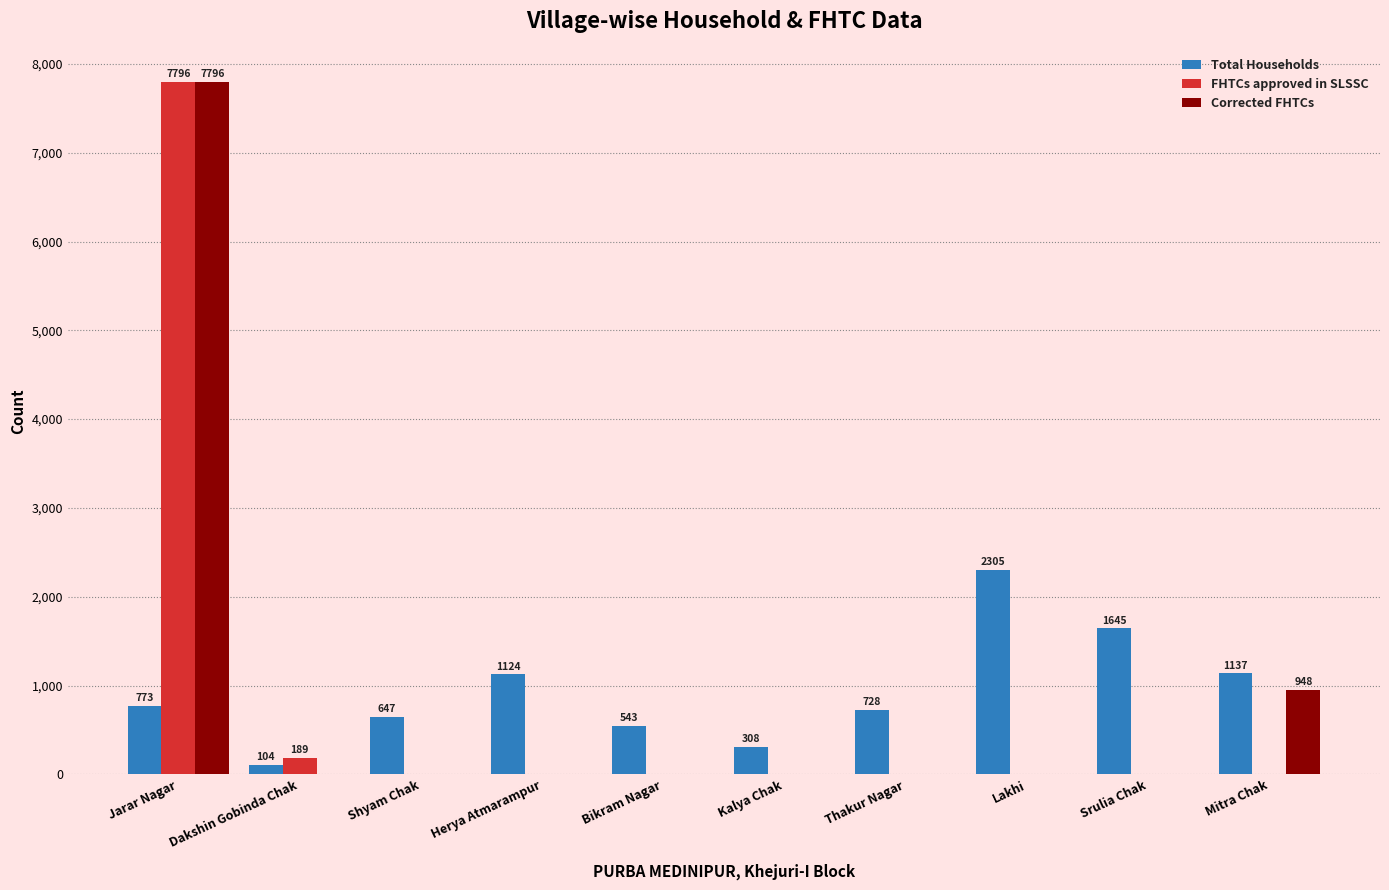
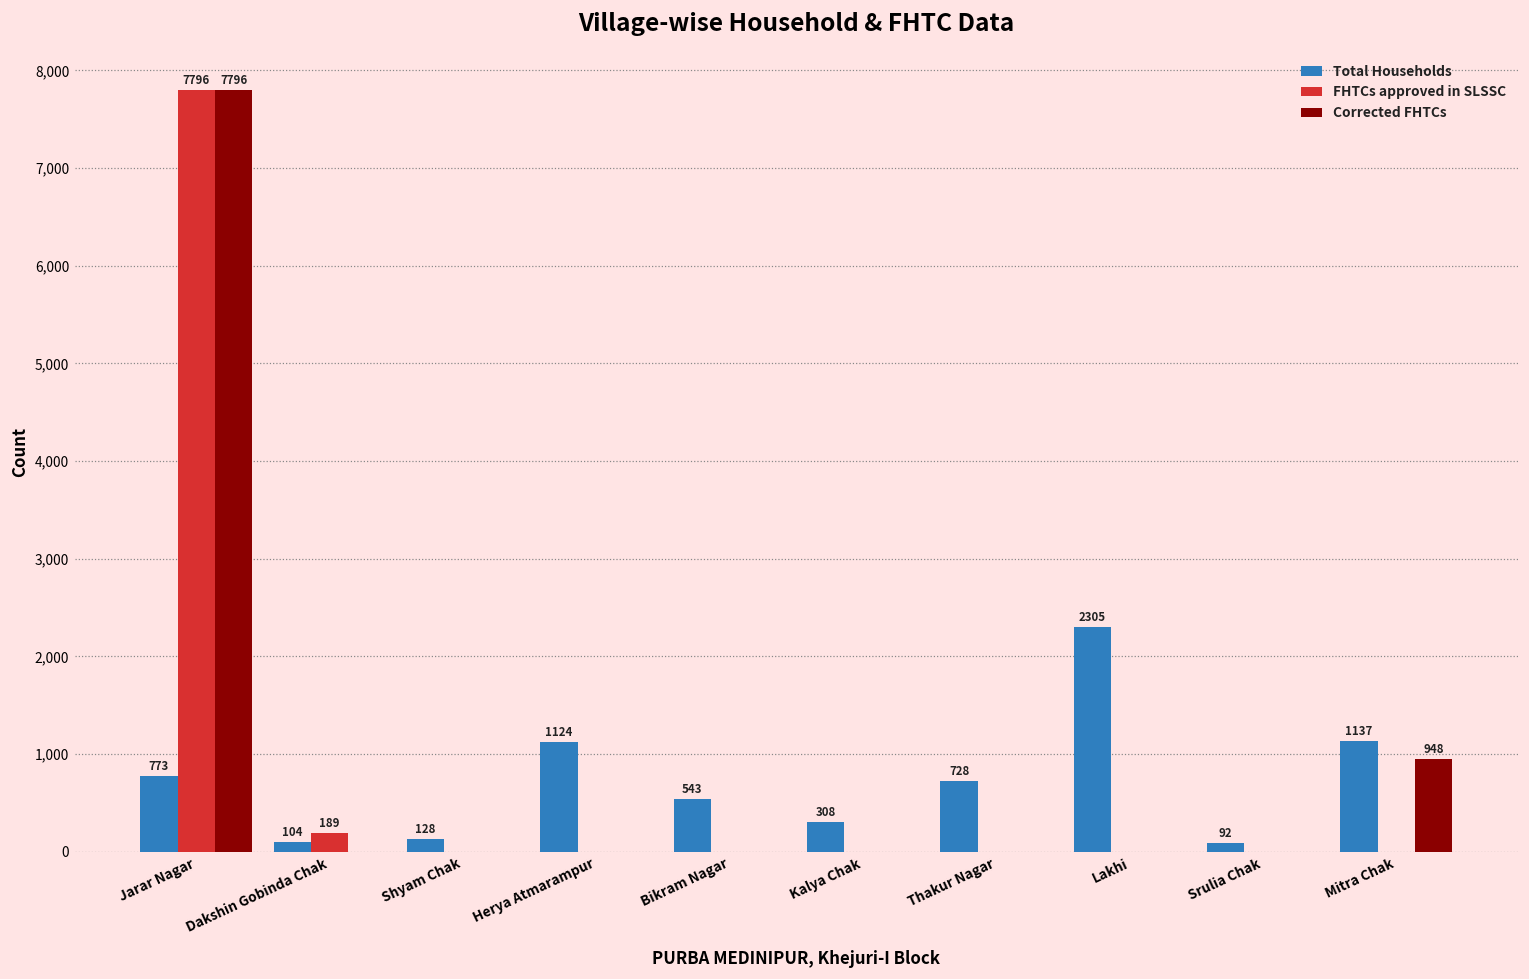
  {
    "Total Households": {
      "Jarar Nagar": 773,
      "Dakshin Gobinda Chak": 104,
-     "Shyam Chak": 647,
+     "Shyam Chak": 128,
      "Herya Atmarampur": 1124,
      "Bikram Nagar": 543,
      "Kalya Chak": 308,
      "Thakur Nagar": 728,
      "Lakhi": 2305,
-     "Srulia Chak": 1645,
+     "Srulia Chak": 92,
      "Mitra Chak": 1137
    },
    "FHTCs approved in SLSSC": {
      "Jarar Nagar": 7796,
      "Dakshin Gobinda Chak": 189
    },
    "Corrected FHTCs": {
      "Jarar Nagar": 7796,
      "Mitra Chak": 948
    }
  }
